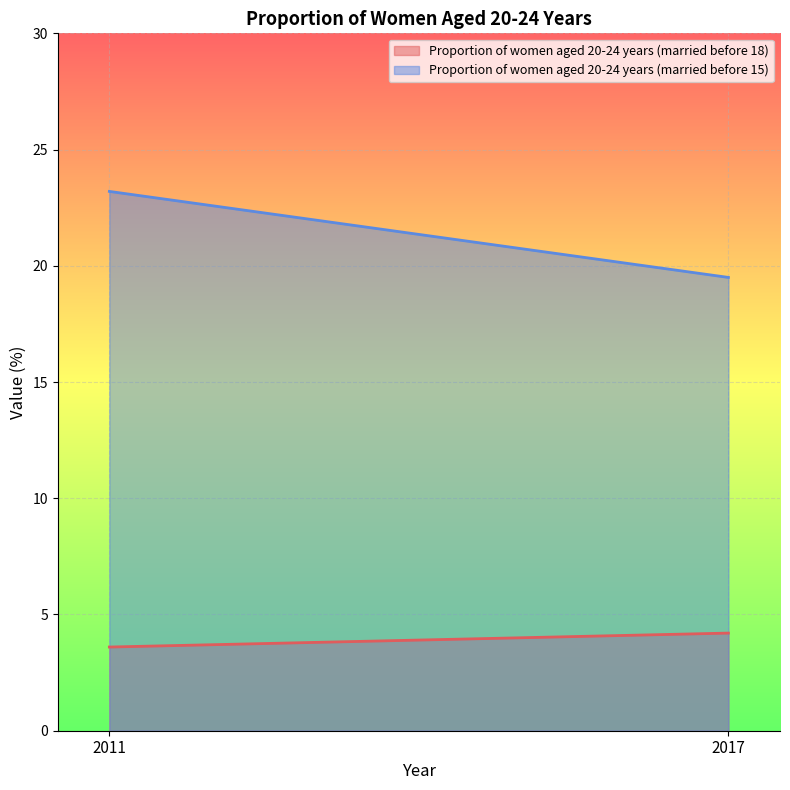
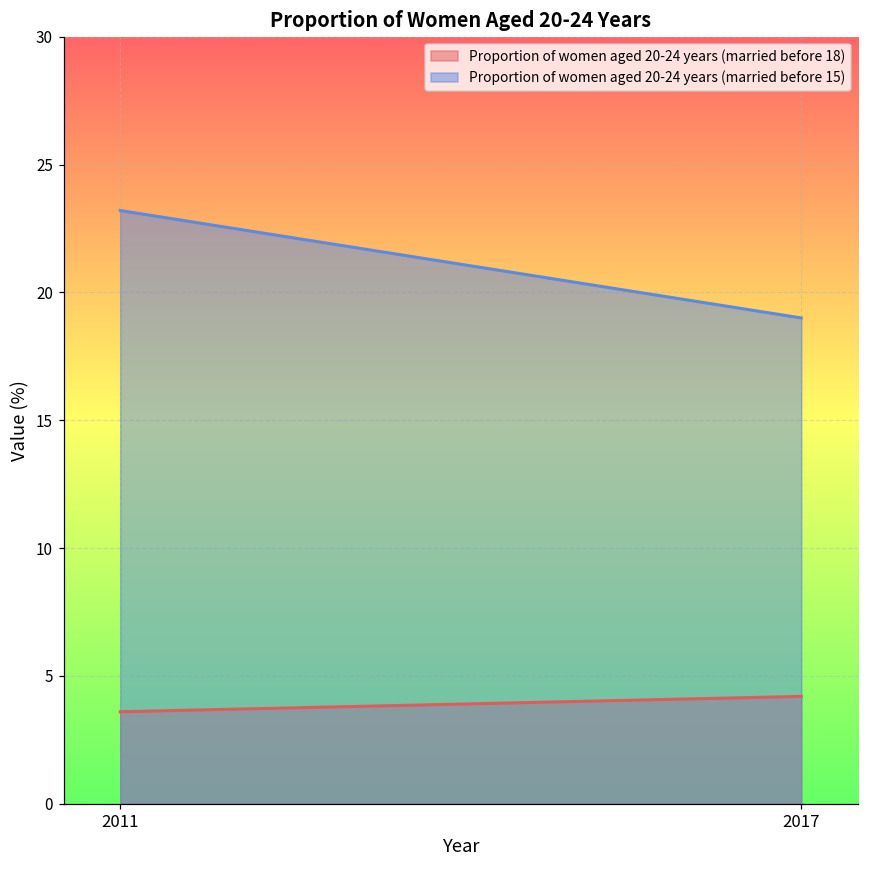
  {
    "Proportion of women aged 20-24 years (married before 18)": {
      "2011": 3.6,
      "2017": 4.2
    },
    "Proportion of women aged 20-24 years (married before 15)": {
      "2011": 23.2,
-     "2017": 19.5
+     "2017": 19.0
    }
  }
